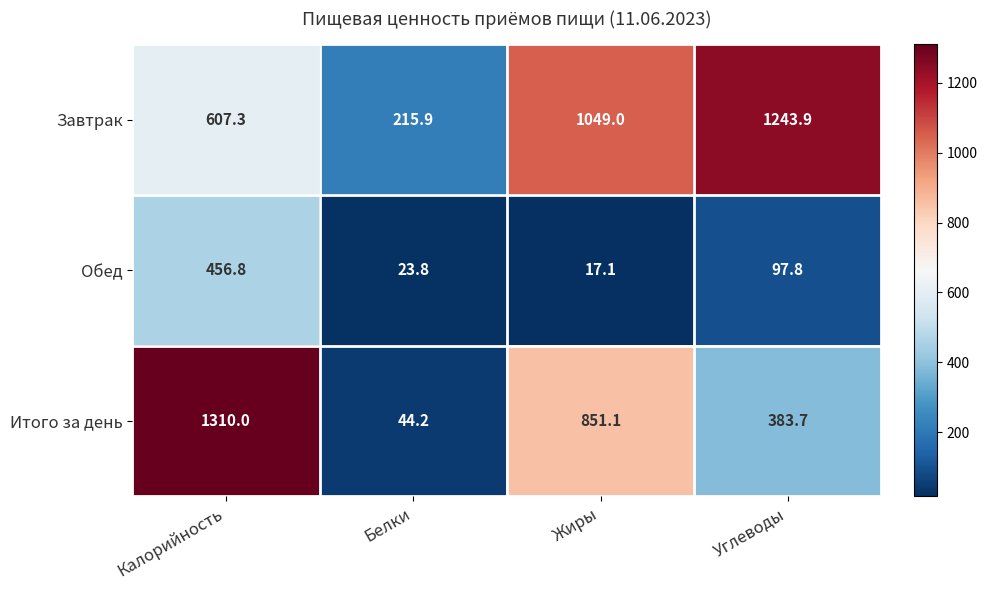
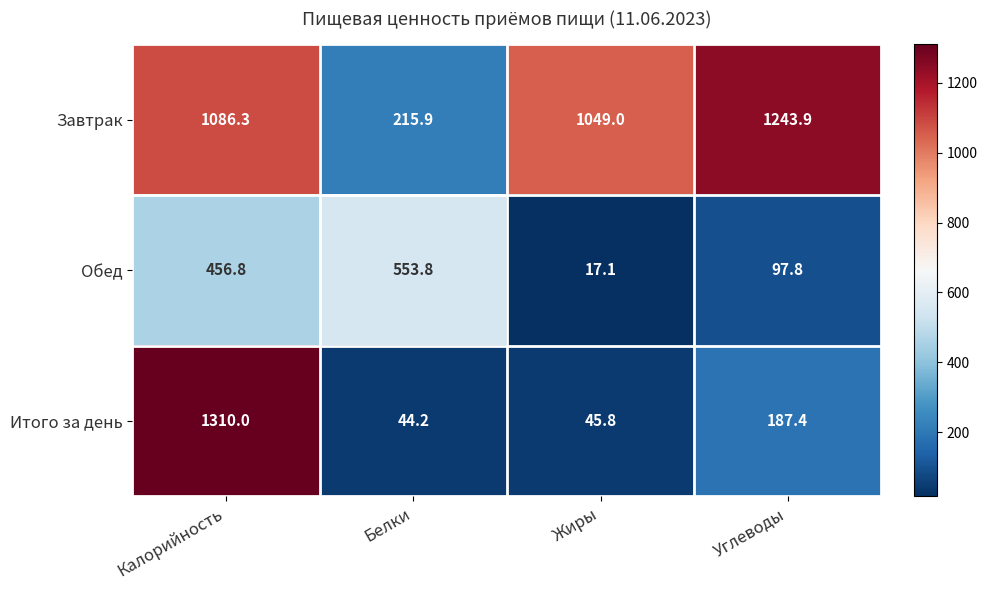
  {
    "Завтрак": {
-     "Калорийность": 607.3,
+     "Калорийность": 1086.3,
      "Белки": 215.9,
      "Жиры": 1049.0,
      "Углеводы": 1243.9
    },
    "Обед": {
      "Калорийность": 456.8,
-     "Белки": 23.8,
+     "Белки": 553.8,
      "Жиры": 17.1,
      "Углеводы": 97.8
    },
    "Итого за день": {
      "Калорийность": 1310.0,
      "Белки": 44.2,
-     "Жиры": 851.1,
-     "Углеводы": 383.7
+     "Жиры": 45.8,
+     "Углеводы": 187.4
    }
  }
